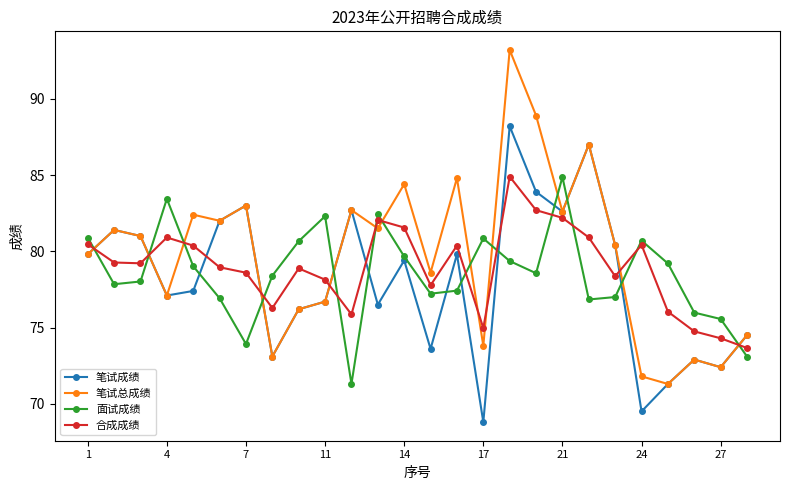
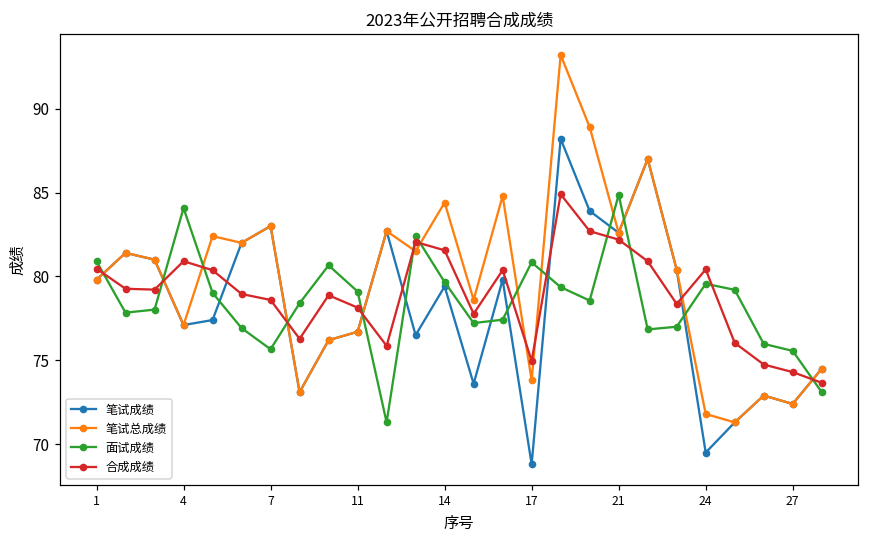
  {
    "笔试成绩": {
      "14": 79.4,
      "17": 68.8,
      "24": 69.5
    },
    "笔试总成绩": {
      "14": 84.4,
      "17": 73.8,
      "24": 71.8
    },
    "面试成绩": {
      "1": 80.9,
-     "4": 83.4,
-     "7": 73.9,
-     "11": 82.3,
+     "4": 84.1,
+     "7": 75.7,
+     "11": 79.1,
      "14": 79.7,
      "17": 80.8,
      "21": 84.9,
-     "24": 80.7,
+     "24": 79.6,
      "27": 75.6
    },
    "合成成绩": {
      "1": 80.5,
      "4": 80.9,
      "7": 78.6,
      "11": 78.1,
      "14": 81.6,
      "17": 75.0,
      "21": 82.2,
      "24": 80.4,
      "27": 74.3
    }
  }
